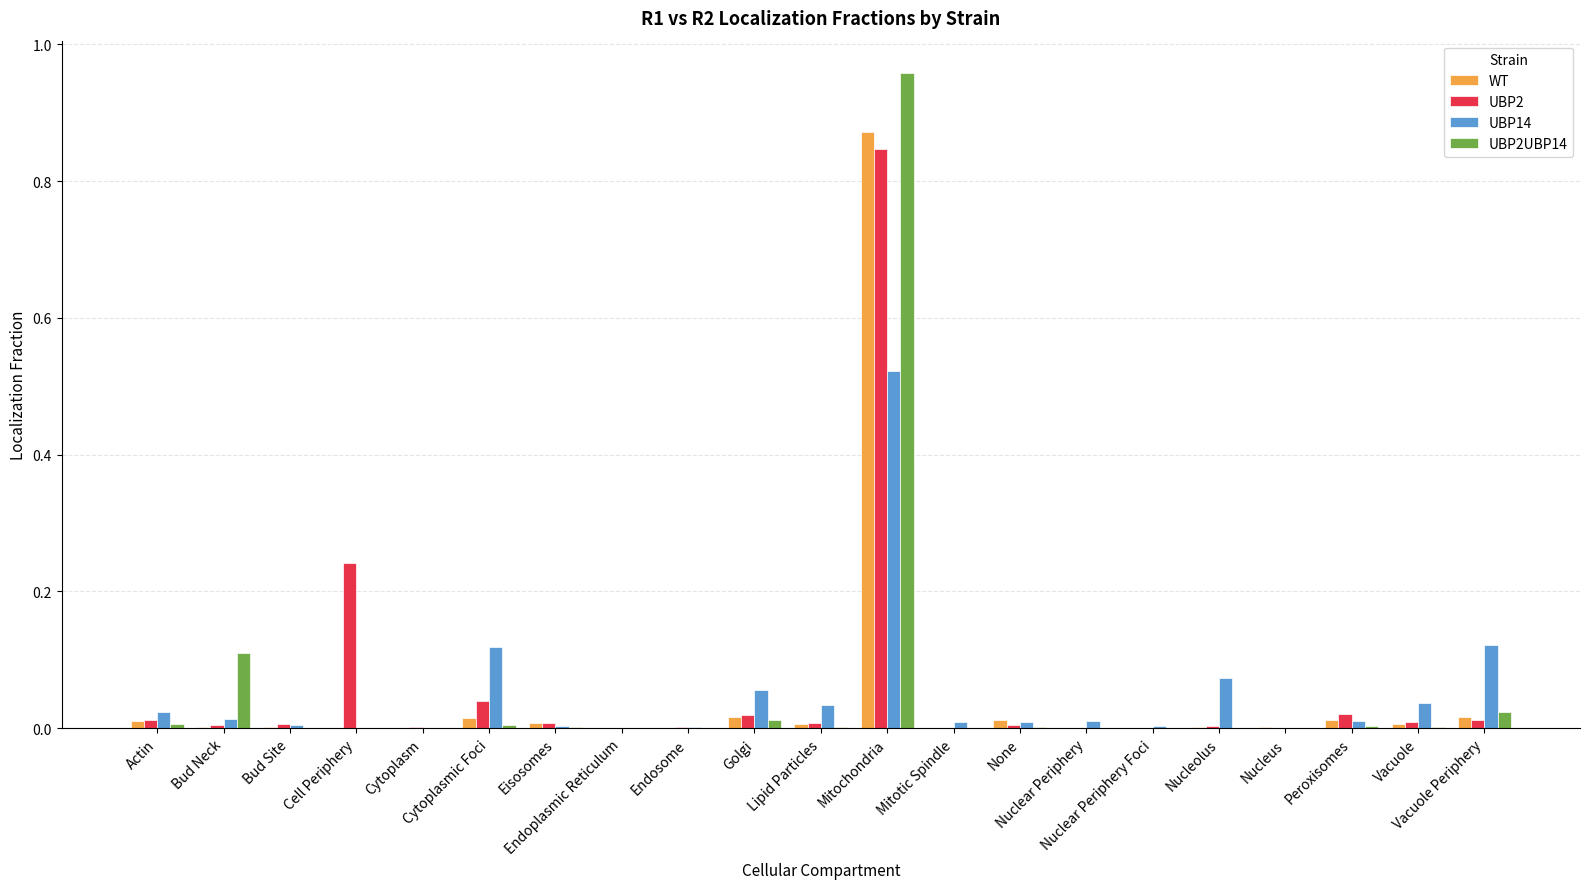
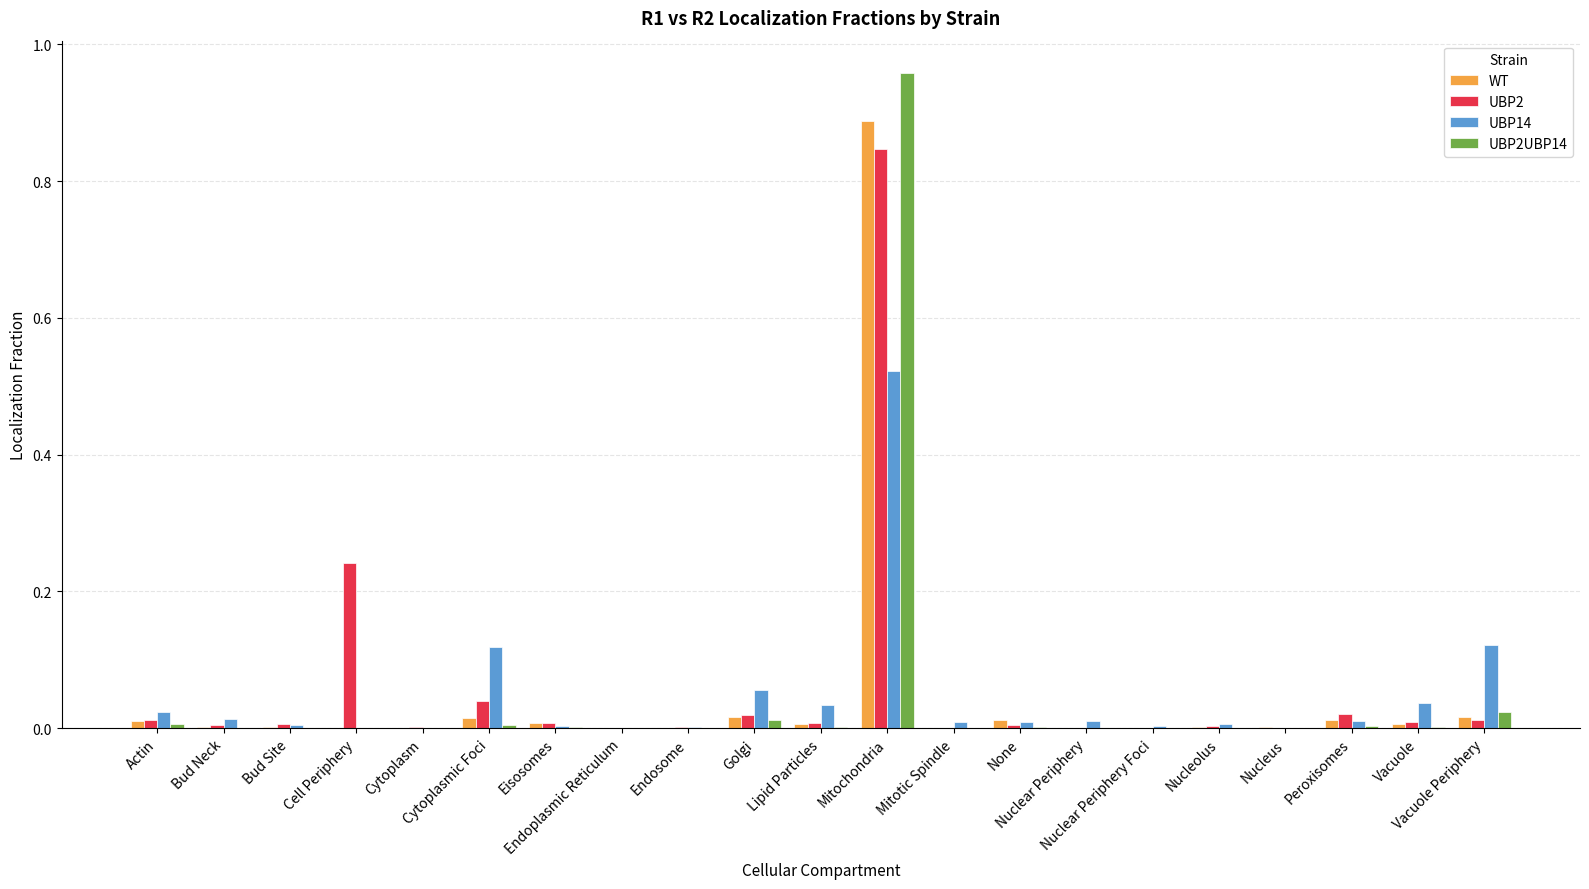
  {
    "WT": {
      "Actin": 0.01,
      "Cytoplasmic Foci": 0.02,
      "Eisosomes": 0.01,
      "Golgi": 0.02,
      "Lipid Particles": 0.01,
-     "Mitochondria": 0.87,
+     "Mitochondria": 0.89,
      "None": 0.01,
      "Peroxisomes": 0.01,
      "Vacuole": 0.01,
      "Vacuole Periphery": 0.02
    },
    "UBP2": {
      "Actin": 0.01,
      "Bud Neck": 0.00,
      "Bud Site": 0.01,
      "Cell Periphery": 0.24,
      "Cytoplasmic Foci": 0.04,
      "Eisosomes": 0.01,
      "Golgi": 0.02,
      "Lipid Particles": 0.01,
      "Mitochondria": 0.85,
      "None": 0.00,
      "Peroxisomes": 0.02,
      "Vacuole": 0.01,
      "Vacuole Periphery": 0.01
    },
    "UBP14": {
      "Actin": 0.02,
      "Bud Neck": 0.01,
      "Bud Site": 0.00,
      "Cytoplasmic Foci": 0.12,
      "Golgi": 0.06,
      "Lipid Particles": 0.03,
      "Mitochondria": 0.52,
      "Mitotic Spindle": 0.01,
      "None": 0.01,
      "Nuclear Periphery": 0.01,
-     "Nucleolus": 0.07,
+     "Nucleolus": 0.01,
      "Peroxisomes": 0.01,
      "Vacuole": 0.04,
      "Vacuole Periphery": 0.12
    },
    "UBP2UBP14": {
      "Actin": 0.01,
-     "Bud Neck": 0.11,
+     "Bud Neck": 0.00,
      "Cytoplasmic Foci": 0.00,
      "Golgi": 0.01,
      "Mitochondria": 0.96,
      "Vacuole Periphery": 0.02
    }
  }
